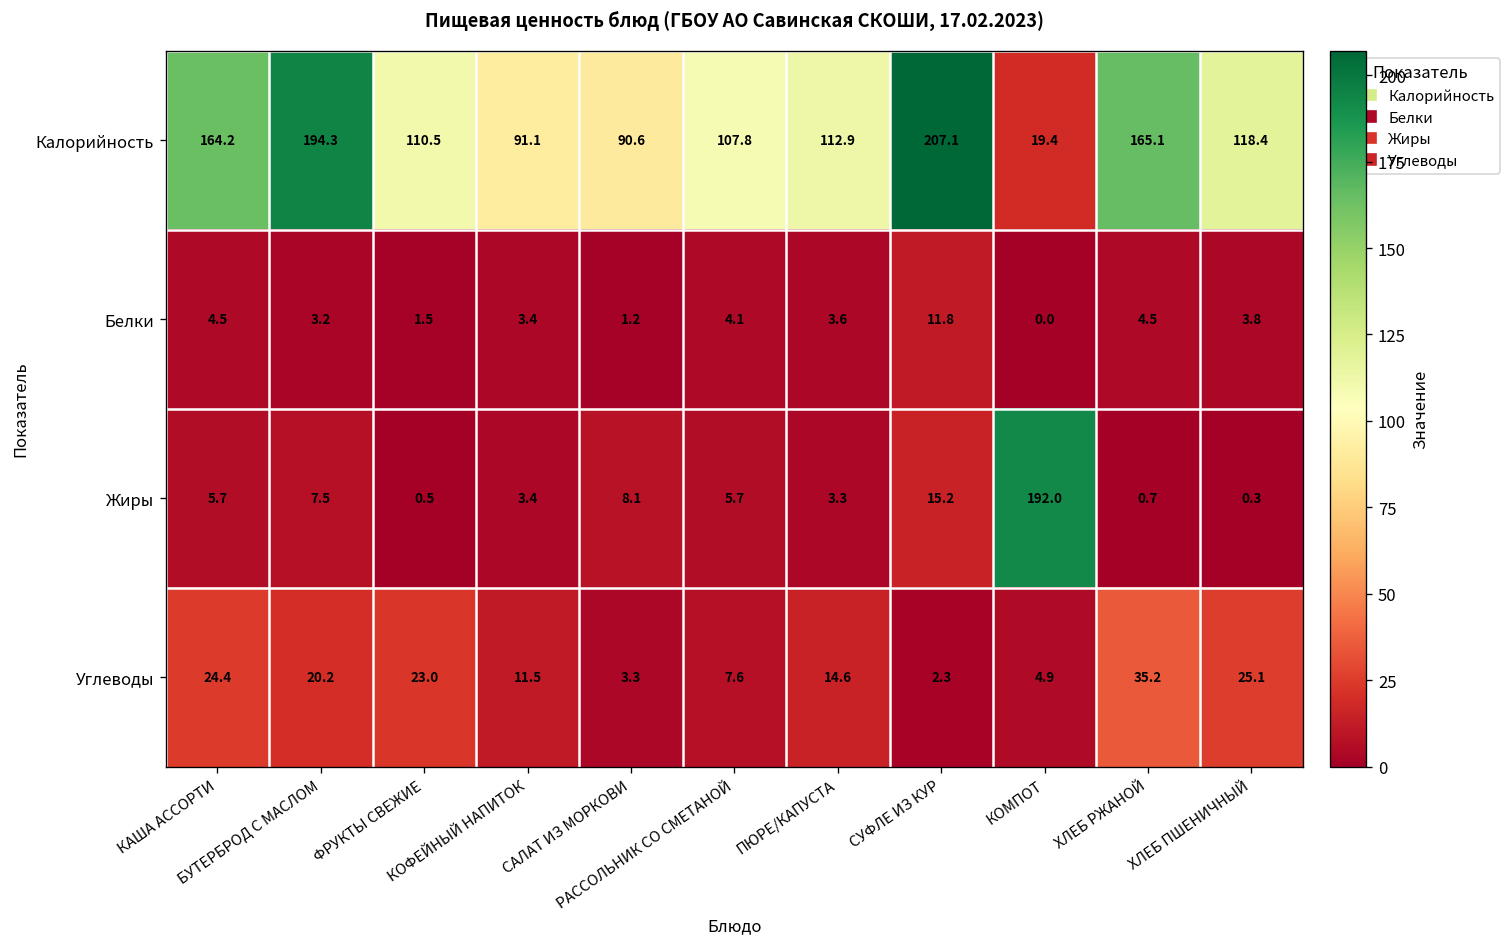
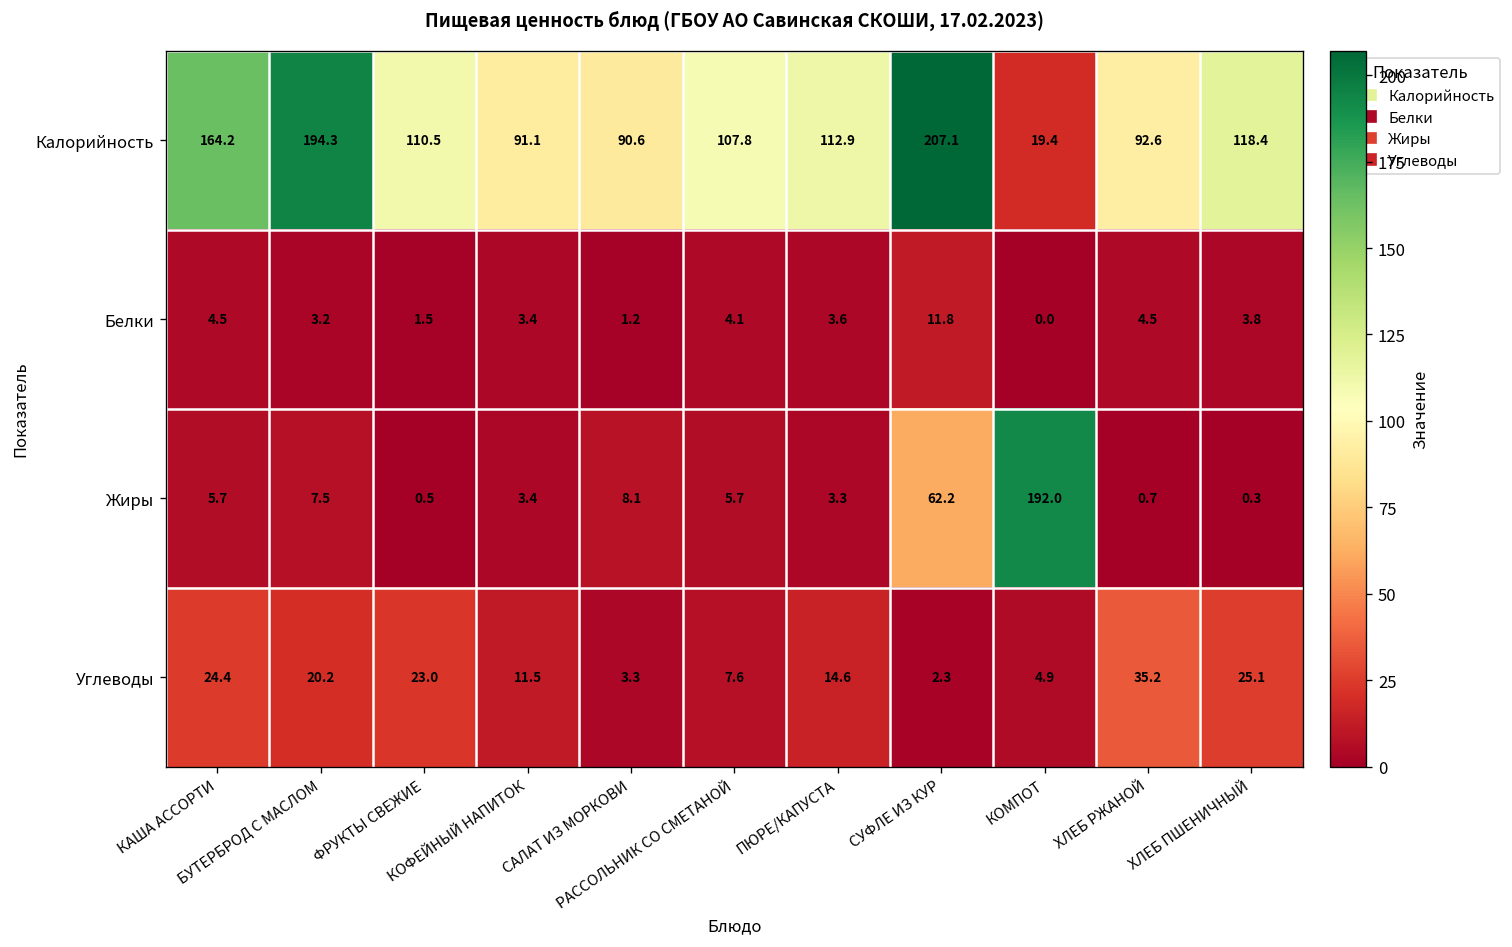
  {
    "Калорийность": {
      "КАША АССОРТИ": 164.2,
      "БУТЕРБРОД С МАСЛОМ": 194.3,
      "ФРУКТЫ СВЕЖИЕ": 110.5,
      "КОФЕЙНЫЙ НАПИТОК": 91.1,
      "САЛАТ ИЗ МОРКОВИ": 90.6,
      "РАССОЛЬНИК СО СМЕТАНОЙ": 107.8,
      "ПЮРЕ/КАПУСТА": 112.9,
      "СУФЛЕ ИЗ КУР": 207.1,
      "КОМПОТ": 19.4,
-     "ХЛЕБ РЖАНОЙ": 165.1,
+     "ХЛЕБ РЖАНОЙ": 92.6,
      "ХЛЕБ ПШЕНИЧНЫЙ": 118.4
    },
    "Белки": {
      "КАША АССОРТИ": 4.5,
      "БУТЕРБРОД С МАСЛОМ": 3.2,
      "ФРУКТЫ СВЕЖИЕ": 1.5,
      "КОФЕЙНЫЙ НАПИТОК": 3.4,
      "САЛАТ ИЗ МОРКОВИ": 1.2,
      "РАССОЛЬНИК СО СМЕТАНОЙ": 4.1,
      "ПЮРЕ/КАПУСТА": 3.6,
      "СУФЛЕ ИЗ КУР": 11.8,
      "КОМПОТ": 0.0,
      "ХЛЕБ РЖАНОЙ": 4.5,
      "ХЛЕБ ПШЕНИЧНЫЙ": 3.8
    },
    "Жиры": {
      "КАША АССОРТИ": 5.7,
      "БУТЕРБРОД С МАСЛОМ": 7.5,
      "ФРУКТЫ СВЕЖИЕ": 0.5,
      "КОФЕЙНЫЙ НАПИТОК": 3.4,
      "САЛАТ ИЗ МОРКОВИ": 8.1,
      "РАССОЛЬНИК СО СМЕТАНОЙ": 5.7,
      "ПЮРЕ/КАПУСТА": 3.3,
-     "СУФЛЕ ИЗ КУР": 15.2,
+     "СУФЛЕ ИЗ КУР": 62.2,
      "КОМПОТ": 192.0,
      "ХЛЕБ РЖАНОЙ": 0.7,
      "ХЛЕБ ПШЕНИЧНЫЙ": 0.3
    },
    "Углеводы": {
      "КАША АССОРТИ": 24.4,
      "БУТЕРБРОД С МАСЛОМ": 20.2,
      "ФРУКТЫ СВЕЖИЕ": 23.0,
      "КОФЕЙНЫЙ НАПИТОК": 11.5,
      "САЛАТ ИЗ МОРКОВИ": 3.3,
      "РАССОЛЬНИК СО СМЕТАНОЙ": 7.6,
      "ПЮРЕ/КАПУСТА": 14.6,
      "СУФЛЕ ИЗ КУР": 2.3,
      "КОМПОТ": 4.9,
      "ХЛЕБ РЖАНОЙ": 35.2,
      "ХЛЕБ ПШЕНИЧНЫЙ": 25.1
    }
  }
